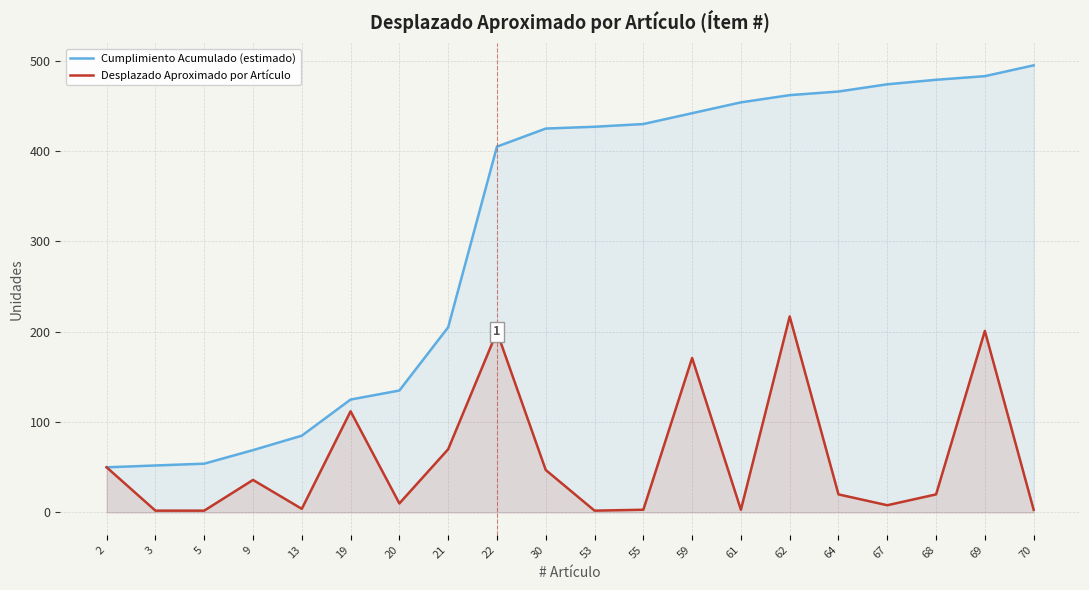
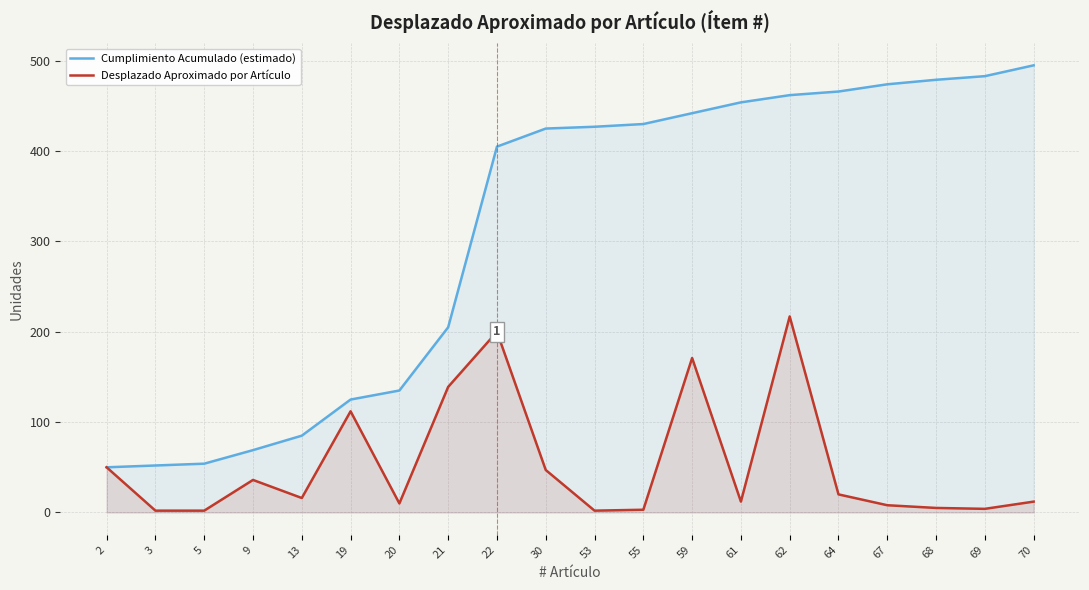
  {
    "Cumplimiento Acumulado (estimado)": {
      "3": 50,
      "5": 50,
      "9": 70,
      "13": 90,
      "19": 130,
      "20": 140,
      "21": 210,
      "22": 410,
      "30": 430,
      "53": 430,
      "55": 430,
      "59": 440,
      "61": 450,
      "62": 460,
      "64": 470,
      "67": 470,
      "68": 480,
      "69": 480,
      "70": 500
    },
    "Desplazado Aproximado por Artículo": {
      "3": 0,
      "5": 0,
      "9": 40,
-     "13": 0,
+     "13": 20,
      "19": 110,
      "20": 10,
-     "21": 70,
+     "21": 140,
      "30": 50,
      "53": 0,
      "55": 0,
      "59": 170,
-     "61": 0,
+     "61": 10,
      "62": 220,
      "64": 20,
      "67": 10,
-     "68": 20,
-     "69": 200,
-     "70": 0
+     "68": 10,
+     "69": 0,
+     "70": 10
    }
  }
